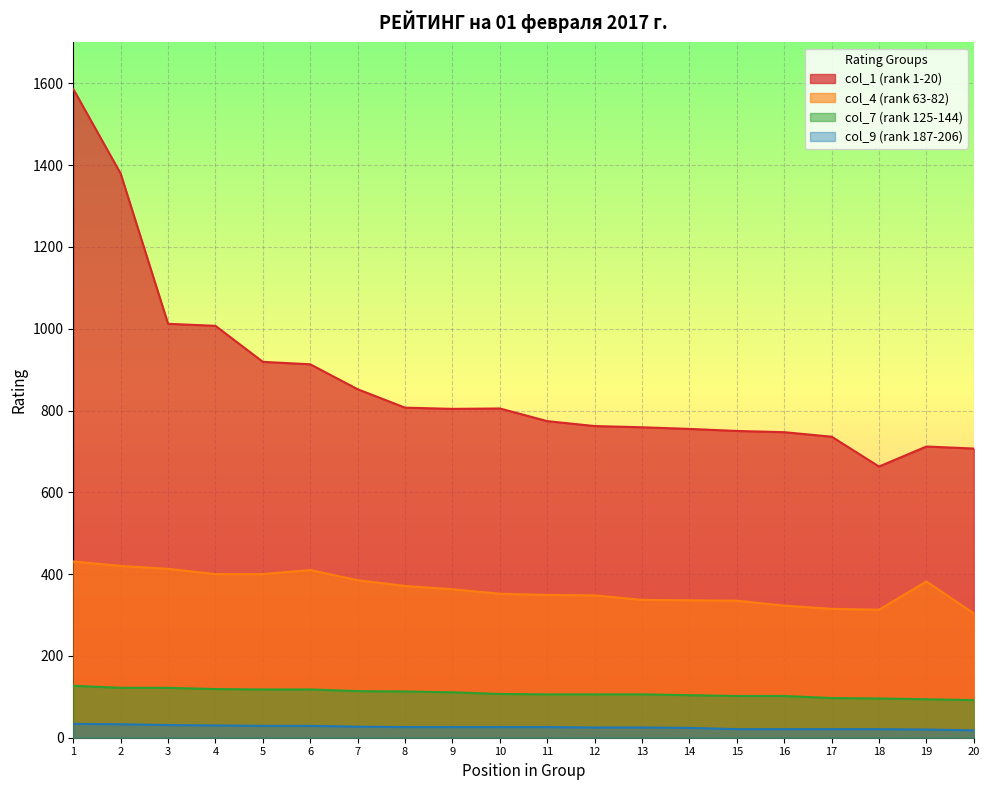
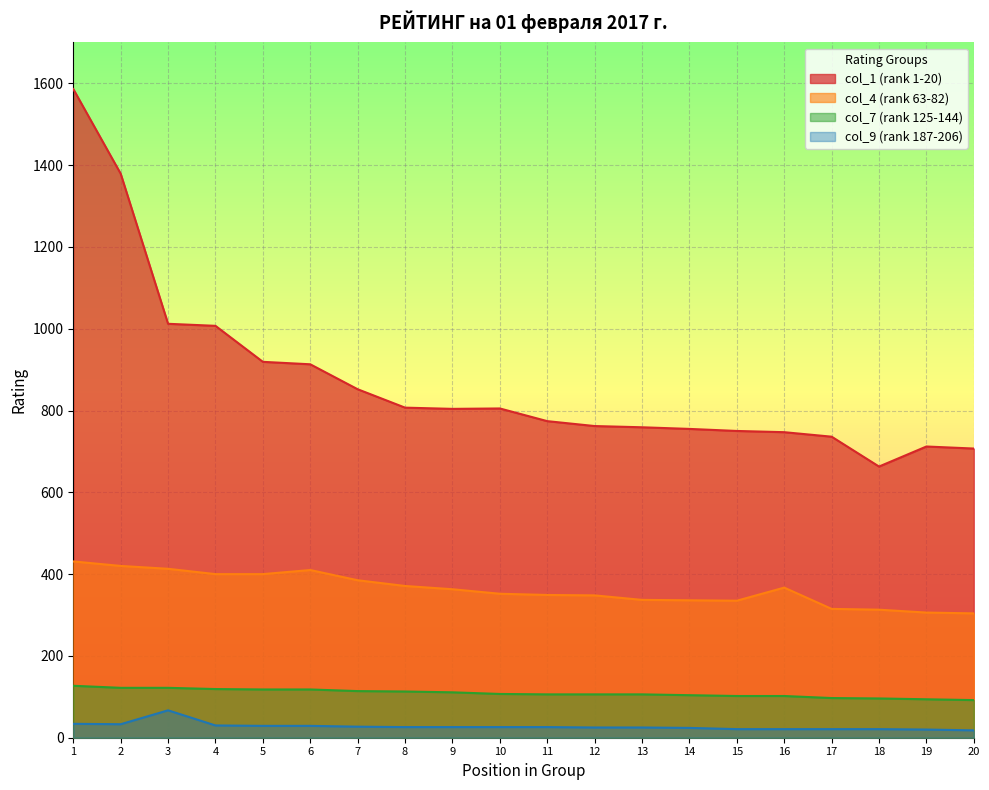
  {
    "col_1 (rank 1-20)": {
      "1": 1590,
      "2": 1380,
      "3": 1010,
      "4": 1010,
      "5": 920,
      "6": 910,
      "7": 850,
      "8": 810,
      "9": 800,
      "10": 810,
      "11": 770,
      "12": 760,
      "13": 760,
      "14": 760,
      "15": 750,
      "16": 750,
      "17": 740,
      "18": 660,
      "19": 710,
      "20": 710
    },
    "col_4 (rank 63-82)": {
      "1": 430,
      "2": 420,
      "3": 410,
      "4": 400,
      "5": 400,
      "6": 410,
      "7": 390,
      "8": 370,
      "9": 360,
      "10": 350,
      "11": 350,
      "12": 350,
      "13": 340,
      "14": 340,
      "15": 340,
-     "16": 320,
+     "16": 370,
      "17": 320,
      "18": 310,
-     "19": 380,
+     "19": 310,
      "20": 300
    },
    "col_7 (rank 125-144)": {
      "1": 130,
      "2": 120,
      "3": 120,
      "4": 120,
      "5": 120,
      "6": 120,
      "7": 110,
      "8": 110,
      "9": 110,
      "10": 110,
      "11": 110,
      "12": 110,
      "13": 110,
      "14": 100,
      "15": 100,
      "16": 100,
      "17": 100,
      "18": 100,
      "19": 90,
      "20": 90
    },
    "col_9 (rank 187-206)": {
      "1": 30,
      "2": 30,
-     "3": 30,
+     "3": 70,
      "4": 30,
      "5": 30,
      "6": 30,
      "7": 30,
      "8": 30,
      "9": 30,
      "10": 30,
      "11": 30,
      "12": 30,
      "13": 30,
      "14": 20,
      "15": 20,
      "16": 20,
      "17": 20,
      "18": 20,
      "19": 20,
      "20": 20
    }
  }
